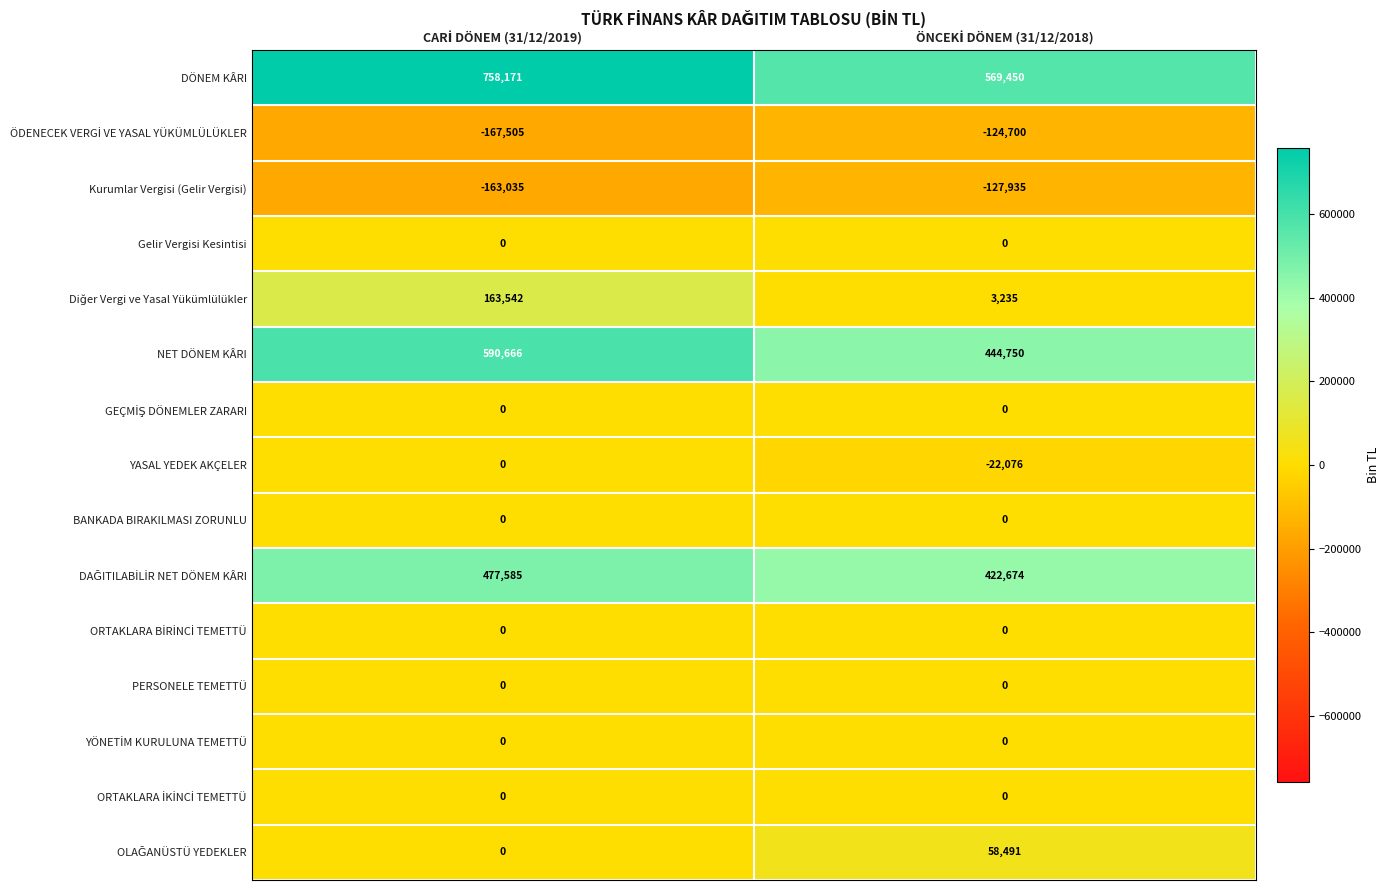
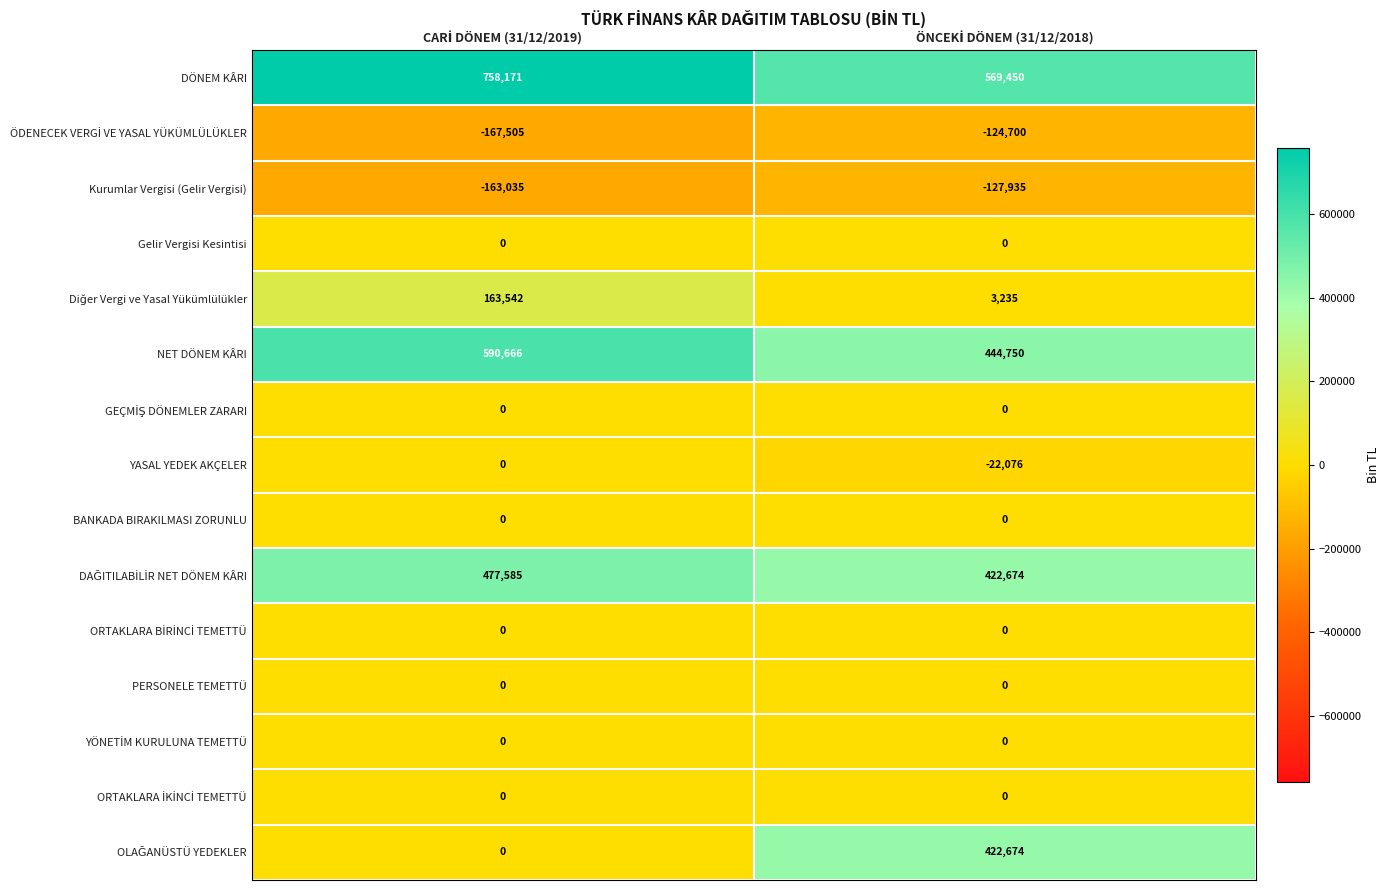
  {
    "DÖNEM KÂRI": {
      "CARİ DÖNEM (31/12/2019)": "758,171",
      "ÖNCEKİ DÖNEM (31/12/2018)": "569,450"
    },
    "ÖDENECEK VERGİ VE YASAL YÜKÜMLÜLÜKLER": {
      "CARİ DÖNEM (31/12/2019)": "-167,505",
      "ÖNCEKİ DÖNEM (31/12/2018)": "-124,700"
    },
    "Kurumlar Vergisi (Gelir Vergisi)": {
      "CARİ DÖNEM (31/12/2019)": "-163,035",
      "ÖNCEKİ DÖNEM (31/12/2018)": "-127,935"
    },
    "Gelir Vergisi Kesintisi": {
      "CARİ DÖNEM (31/12/2019)": "0",
      "ÖNCEKİ DÖNEM (31/12/2018)": "0"
    },
    "Diğer Vergi ve Yasal Yükümlülükler": {
      "CARİ DÖNEM (31/12/2019)": "163,542",
      "ÖNCEKİ DÖNEM (31/12/2018)": "3,235"
    },
    "NET DÖNEM KÂRI": {
      "CARİ DÖNEM (31/12/2019)": "590,666",
      "ÖNCEKİ DÖNEM (31/12/2018)": "444,750"
    },
    "GEÇMİŞ DÖNEMLER ZARARI": {
      "CARİ DÖNEM (31/12/2019)": "0",
      "ÖNCEKİ DÖNEM (31/12/2018)": "0"
    },
    "YASAL YEDEK AKÇELER": {
      "CARİ DÖNEM (31/12/2019)": "0",
      "ÖNCEKİ DÖNEM (31/12/2018)": "-22,076"
    },
    "BANKADA BIRAKILMASI ZORUNLU": {
      "CARİ DÖNEM (31/12/2019)": "0",
      "ÖNCEKİ DÖNEM (31/12/2018)": "0"
    },
    "DAĞITILABİLİR NET DÖNEM KÂRI": {
      "CARİ DÖNEM (31/12/2019)": "477,585",
      "ÖNCEKİ DÖNEM (31/12/2018)": "422,674"
    },
    "ORTAKLARA BİRİNCİ TEMETTÜ": {
      "CARİ DÖNEM (31/12/2019)": "0",
      "ÖNCEKİ DÖNEM (31/12/2018)": "0"
    },
    "PERSONELE TEMETTÜ": {
      "CARİ DÖNEM (31/12/2019)": "0",
      "ÖNCEKİ DÖNEM (31/12/2018)": "0"
    },
    "YÖNETİM KURULUNA TEMETTÜ": {
      "CARİ DÖNEM (31/12/2019)": "0",
      "ÖNCEKİ DÖNEM (31/12/2018)": "0"
    },
    "ORTAKLARA İKİNCİ TEMETTÜ": {
      "CARİ DÖNEM (31/12/2019)": "0",
      "ÖNCEKİ DÖNEM (31/12/2018)": "0"
    },
    "OLAĞANÜSTÜ YEDEKLER": {
      "CARİ DÖNEM (31/12/2019)": "0",
-     "ÖNCEKİ DÖNEM (31/12/2018)": "58,491"
+     "ÖNCEKİ DÖNEM (31/12/2018)": "422,674"
    }
  }
